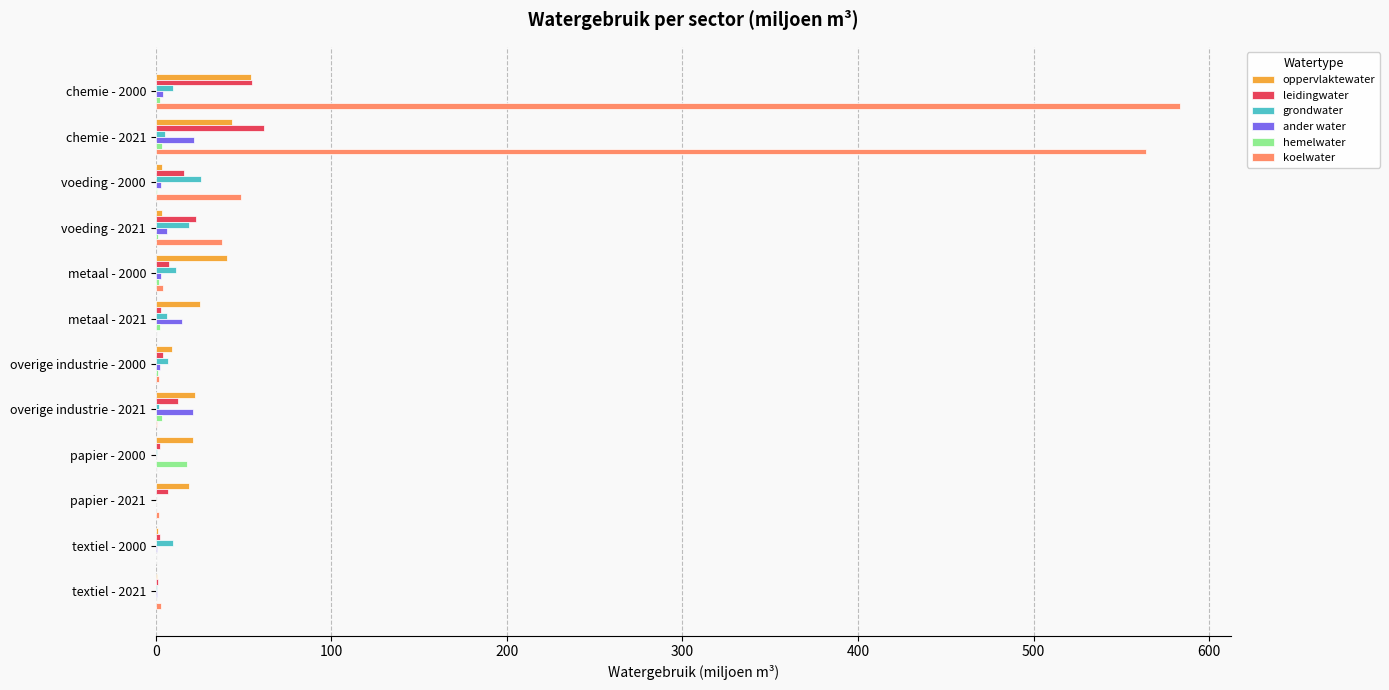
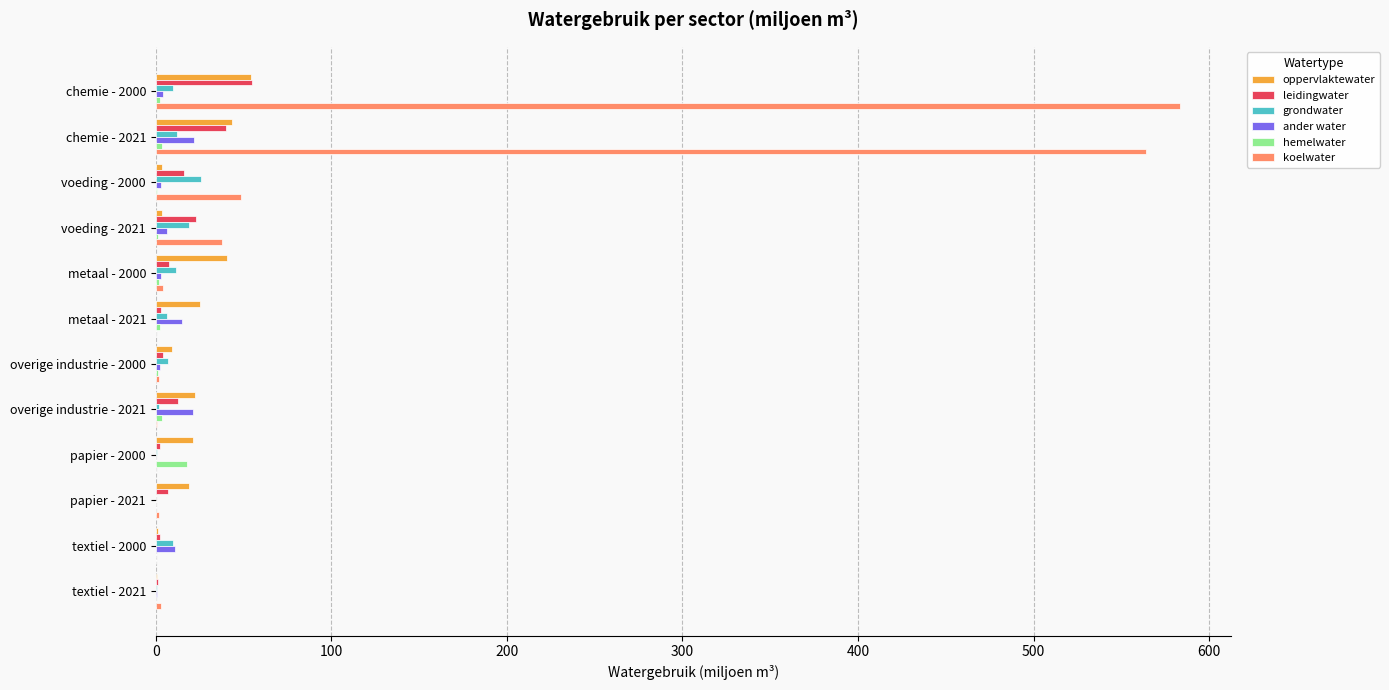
  {
    "leidingwater": {
      "chemie - 2000": 55,
-     "chemie - 2021": 62,
+     "chemie - 2021": 40,
      "voeding - 2000": 16,
      "voeding - 2021": 23,
      "metaal - 2000": 8,
      "metaal - 2021": 3,
      "overige industrie - 2000": 4,
      "overige industrie - 2021": 13,
      "papier - 2000": 2,
      "papier - 2021": 7,
      "textiel - 2000": 2
    },
    "grondwater": {
      "chemie - 2000": 10,
-     "chemie - 2021": 5,
+     "chemie - 2021": 12,
      "voeding - 2000": 26,
      "voeding - 2021": 19,
      "metaal - 2000": 11,
      "metaal - 2021": 6,
      "overige industrie - 2000": 7,
      "overige industrie - 2021": 2,
      "textiel - 2000": 10
    },
    "ander water": {
      "chemie - 2000": 4,
      "chemie - 2021": 22,
      "voeding - 2000": 3,
      "voeding - 2021": 6,
      "metaal - 2000": 3,
      "metaal - 2021": 15,
      "overige industrie - 2000": 2,
      "overige industrie - 2021": 21,
      "papier - 2021": 0,
-     "textiel - 2000": 1
+     "textiel - 2000": 11
    },
    "hemelwater": {
      "chemie - 2000": 3,
      "chemie - 2021": 3,
      "voeding - 2021": 1,
      "metaal - 2000": 2,
      "metaal - 2021": 3,
      "overige industrie - 2021": 4,
      "papier - 2000": 18
    }
  }
